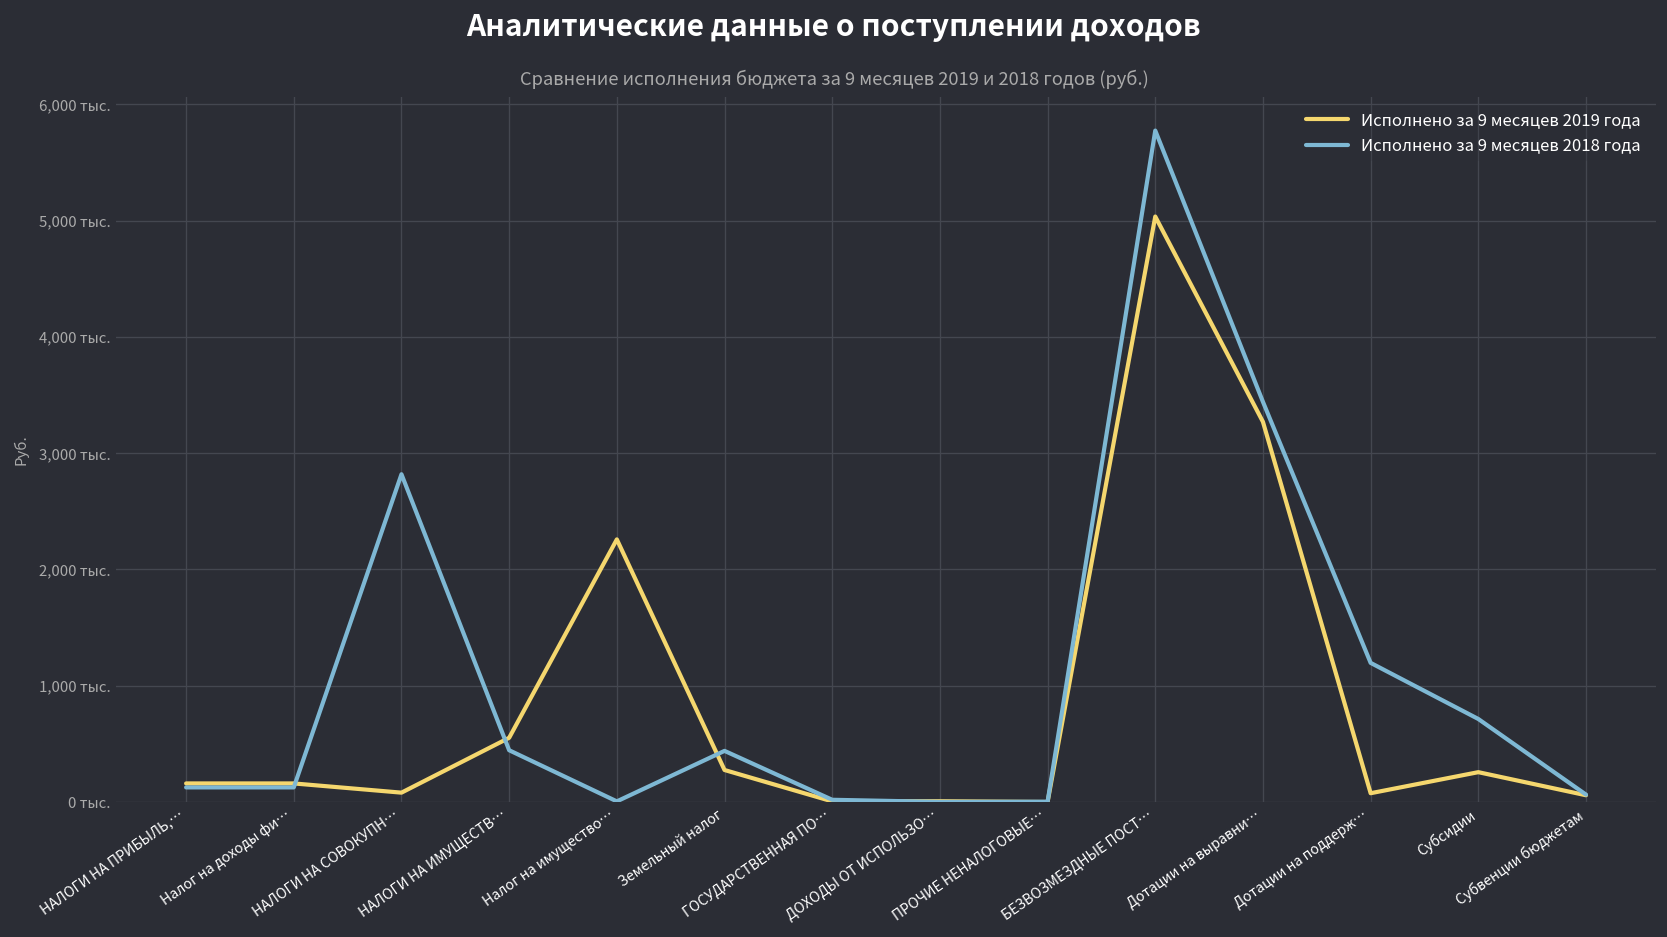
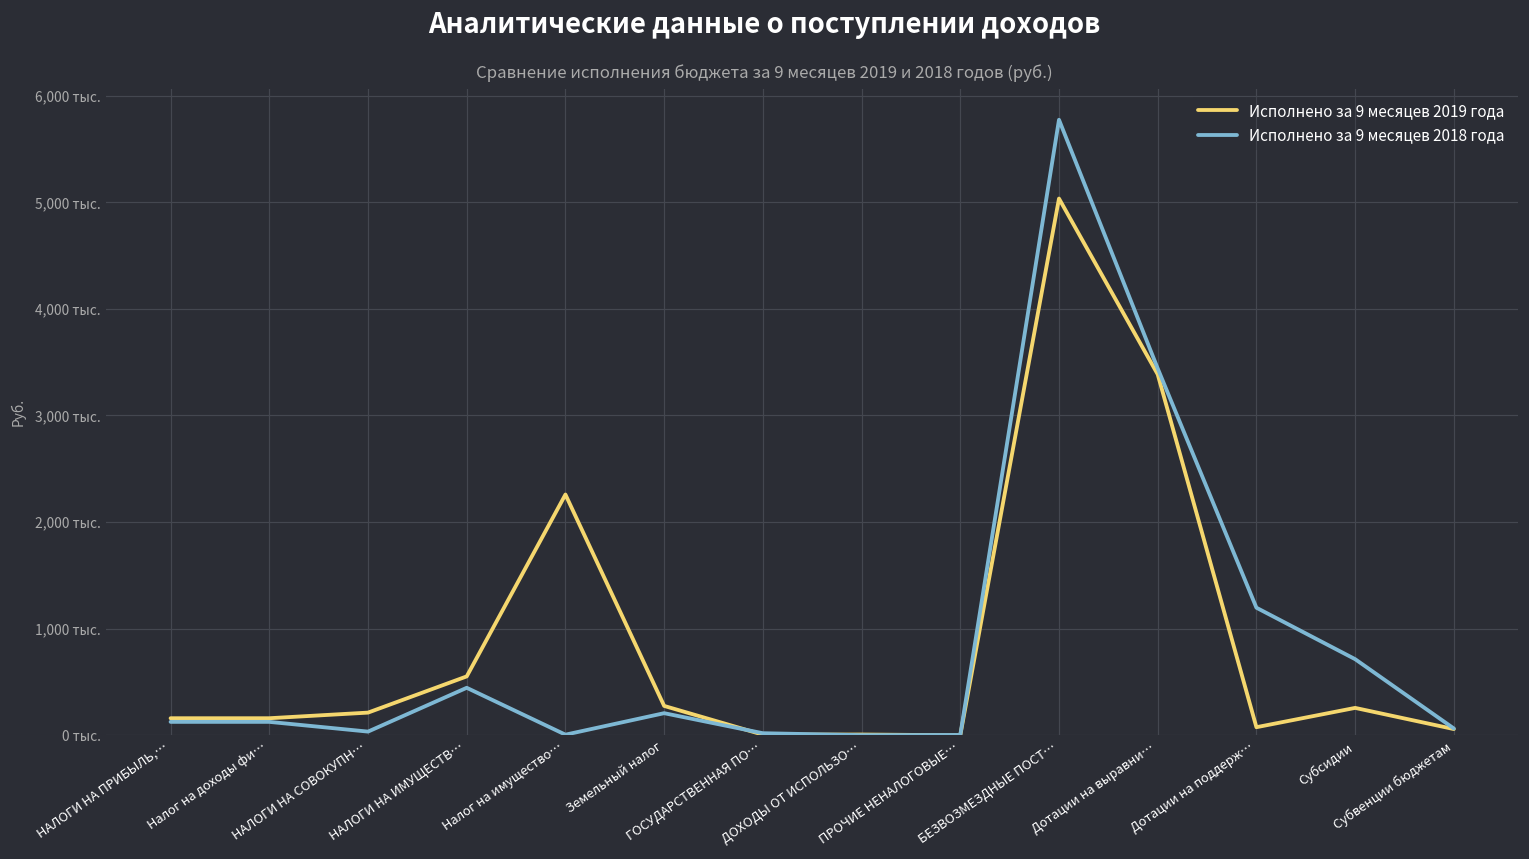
  {
    "Исполнено за 9 месяцев 2019 года": {
      "НАЛОГИ НА ПРИБЫЛЬ,…": "200 тыс.",
      "Налог на доходы фи…": "200 тыс.",
-     "НАЛОГИ НА СОВОКУПН…": "100 тыс.",
+     "НАЛОГИ НА СОВОКУПН…": "200 тыс.",
      "НАЛОГИ НА ИМУЩЕСТВ…": "600 тыс.",
      "Налог на имущество…": "2,300 тыс.",
      "Земельный налог": "300 тыс.",
      "БЕЗВОЗМЕЗДНЫЕ ПОСТ…": "5,000 тыс.",
-     "Дотации на выравни…": "3,300 тыс.",
+     "Дотации на выравни…": "3,400 тыс.",
      "Дотации на поддерж…": "100 тыс.",
      "Субсидии": "300 тыс."
    },
    "Исполнено за 9 месяцев 2018 года": {
      "НАЛОГИ НА ПРИБЫЛЬ,…": "100 тыс.",
      "Налог на доходы фи…": "100 тыс.",
-     "НАЛОГИ НА СОВОКУПН…": "2,800 тыс.",
+     "НАЛОГИ НА СОВОКУПН…": "0 тыс.",
      "НАЛОГИ НА ИМУЩЕСТВ…": "400 тыс.",
      "Налог на имущество…": "0 тыс.",
-     "Земельный налог": "400 тыс.",
+     "Земельный налог": "200 тыс.",
      "БЕЗВОЗМЕЗДНЫЕ ПОСТ…": "5,800 тыс.",
      "Дотации на выравни…": "3,400 тыс.",
      "Дотации на поддерж…": "1,200 тыс.",
      "Субсидии": "700 тыс."
    }
  }
